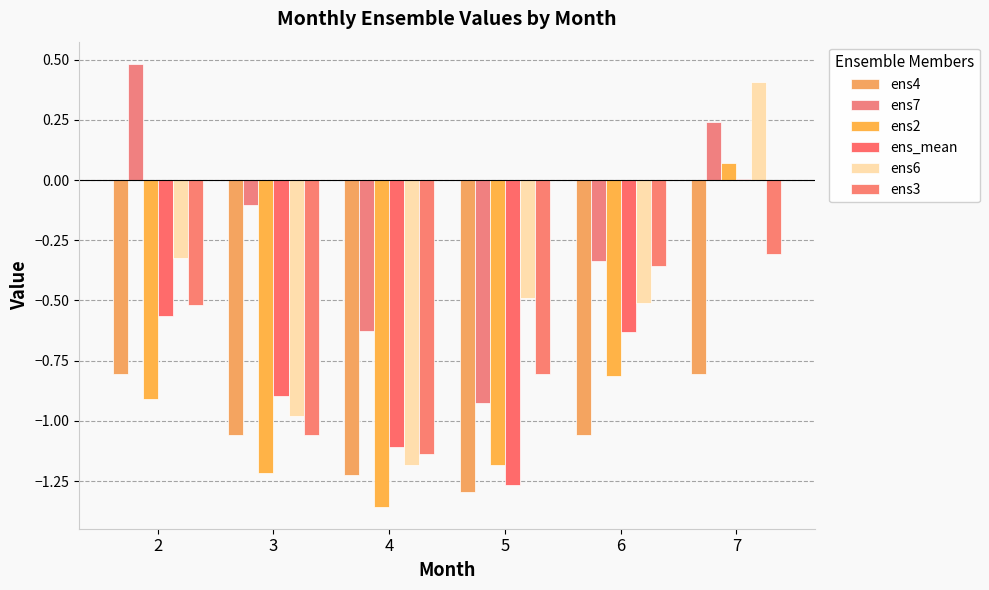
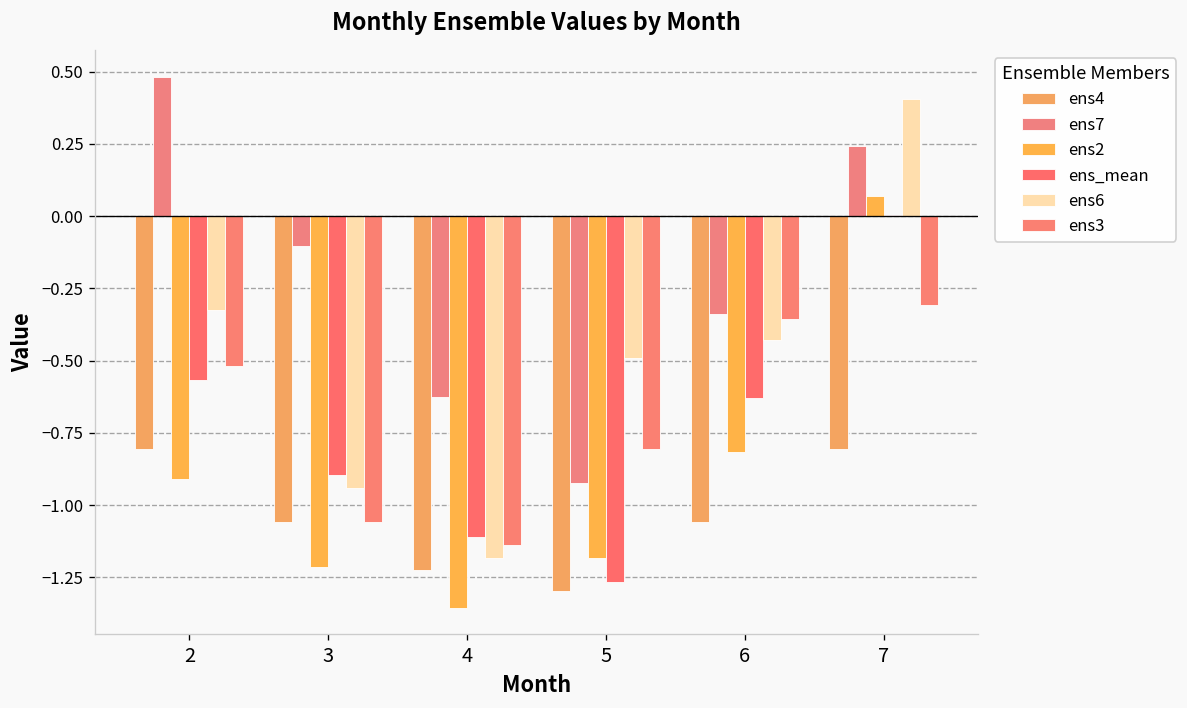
  {
    "ens6": {
      "2": -0.32,
-     "3": -0.98,
+     "3": -0.94,
      "4": -1.18,
      "5": -0.49,
-     "6": -0.51,
+     "6": -0.43,
      "7": 0.41
    }
  }
